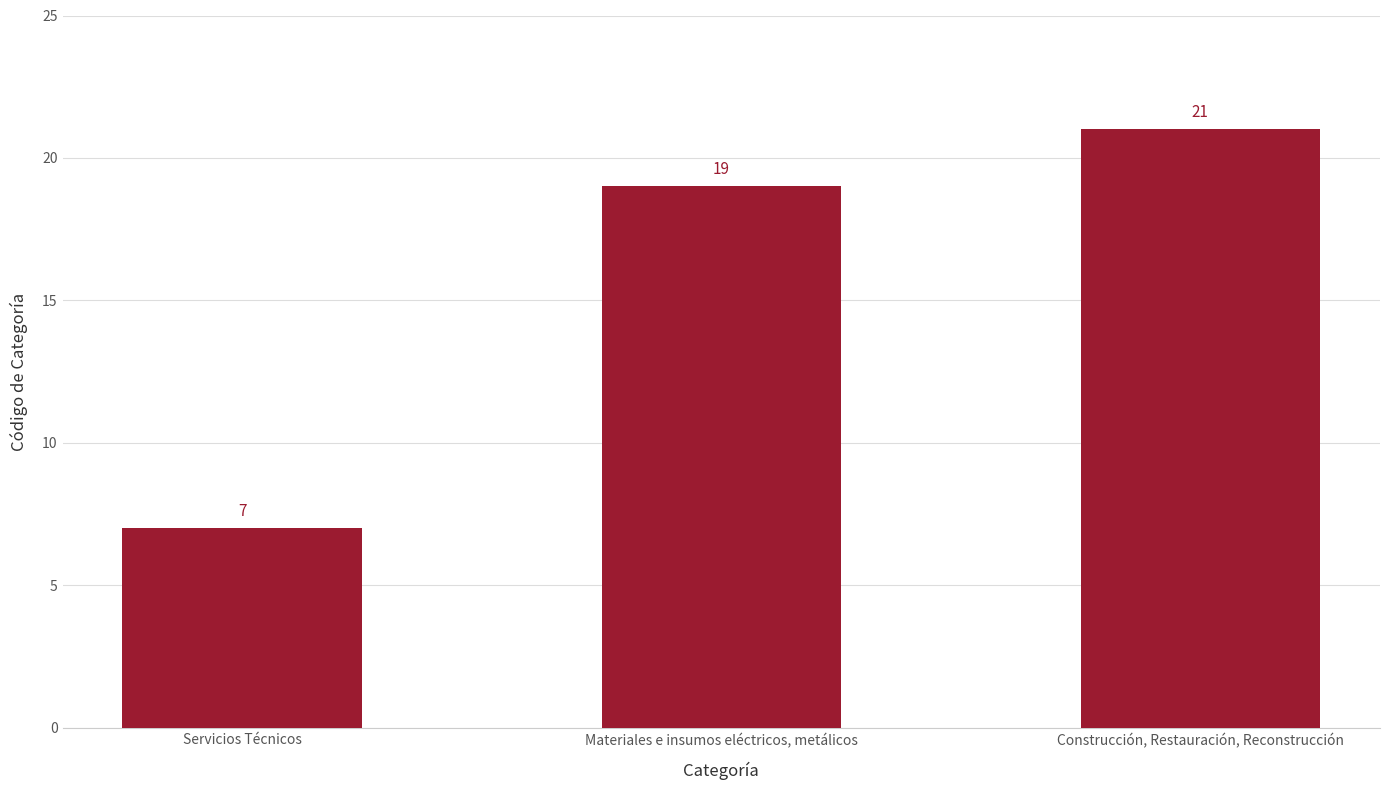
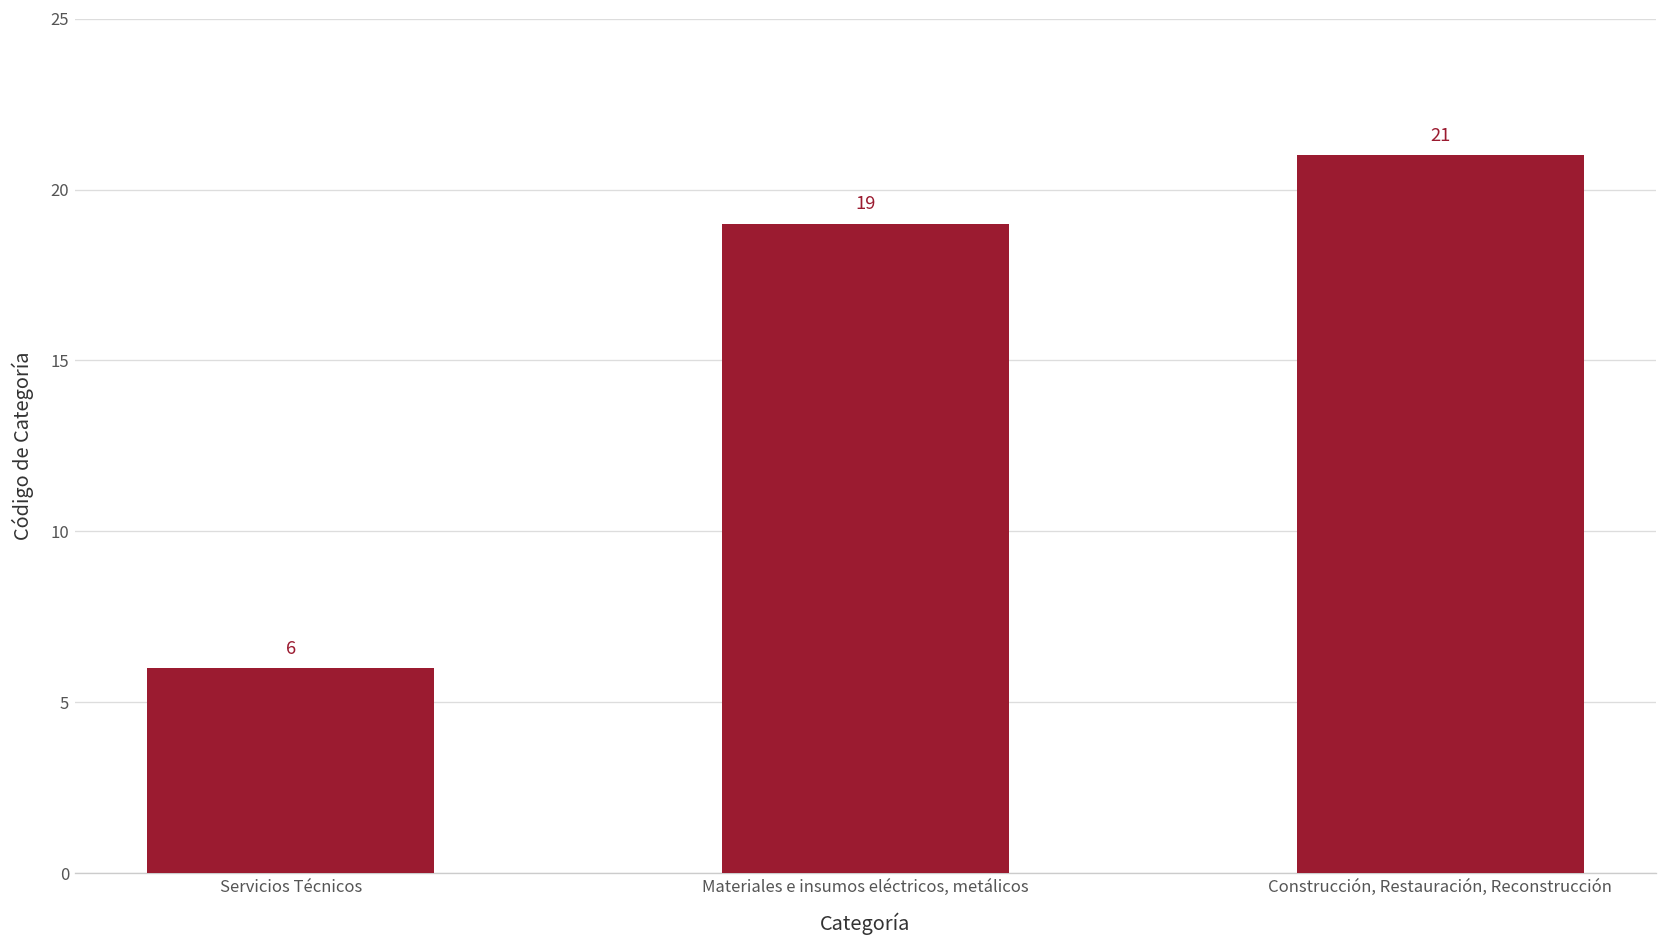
  {
-   "Servicios Técnicos": 7,
+   "Servicios Técnicos": 6,
    "Materiales e insumos eléctricos, metálicos": 19,
    "Construcción, Restauración, Reconstrucción": 21
  }
